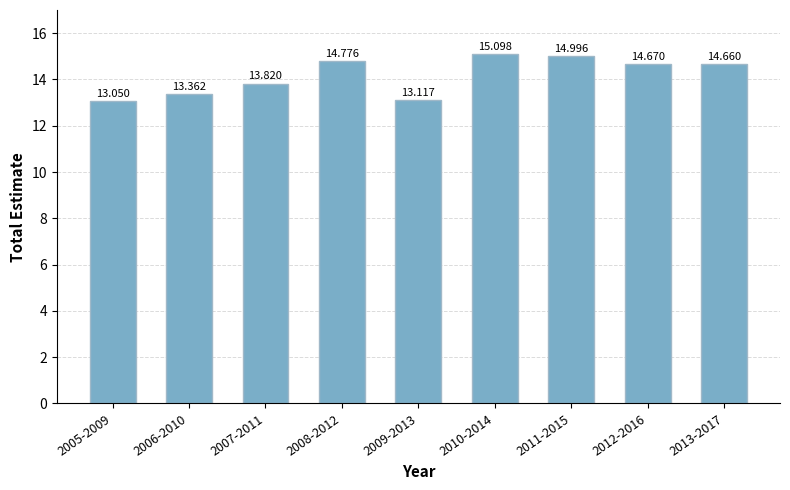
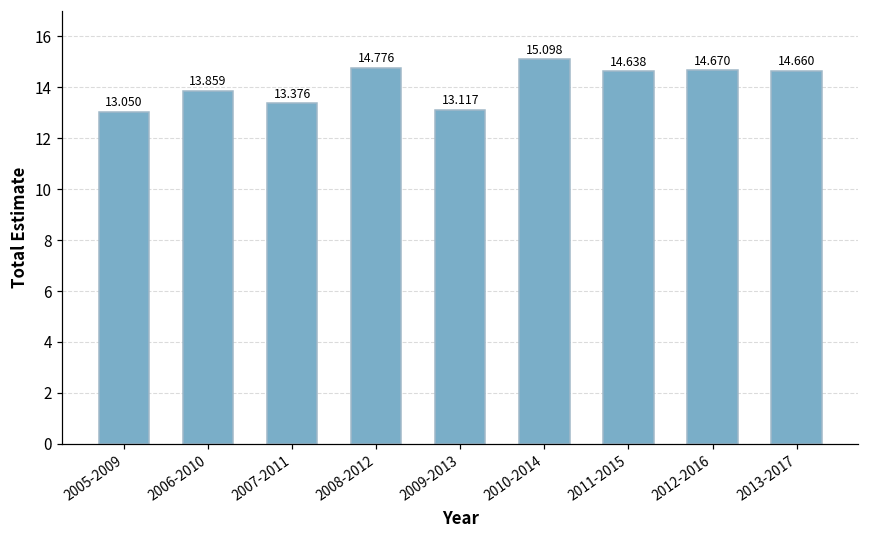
  {
    "2005-2009": 13.050,
-   "2006-2010": 13.362,
-   "2007-2011": 13.820,
+   "2006-2010": 13.859,
+   "2007-2011": 13.376,
    "2008-2012": 14.776,
    "2009-2013": 13.117,
    "2010-2014": 15.098,
-   "2011-2015": 14.996,
+   "2011-2015": 14.638,
    "2012-2016": 14.670,
    "2013-2017": 14.660
  }
